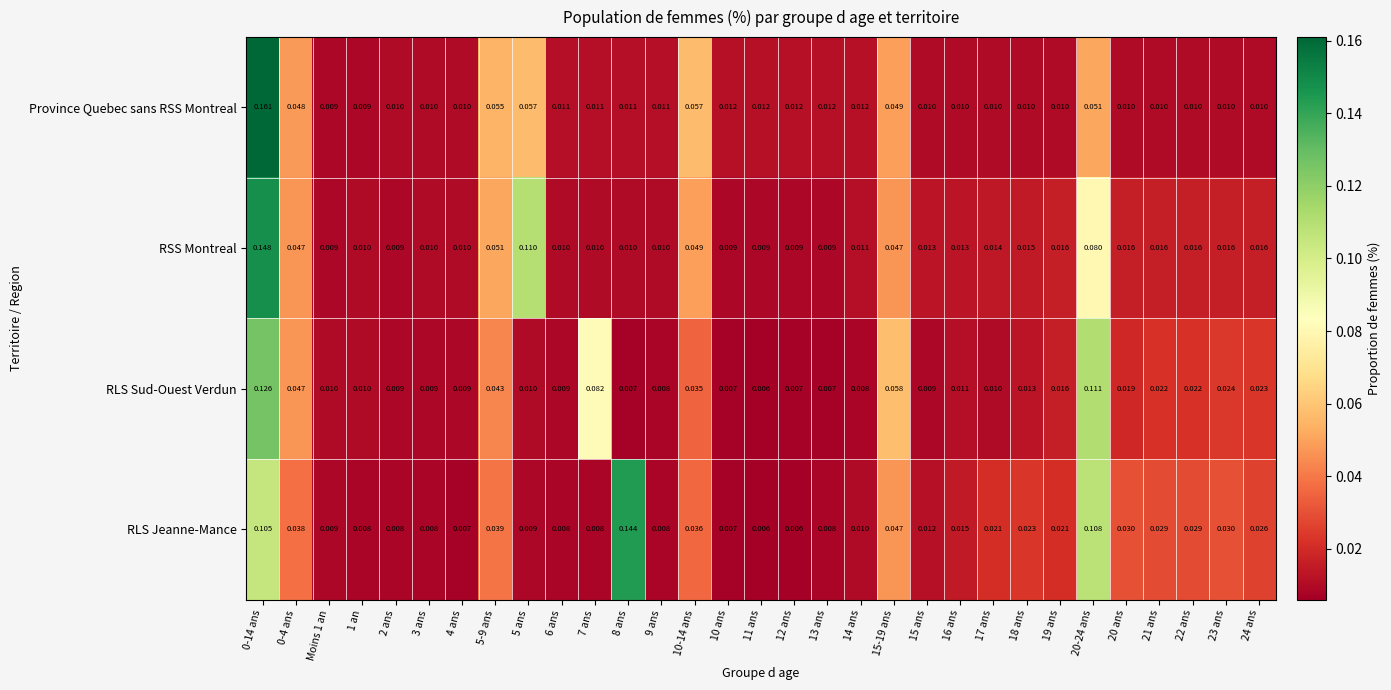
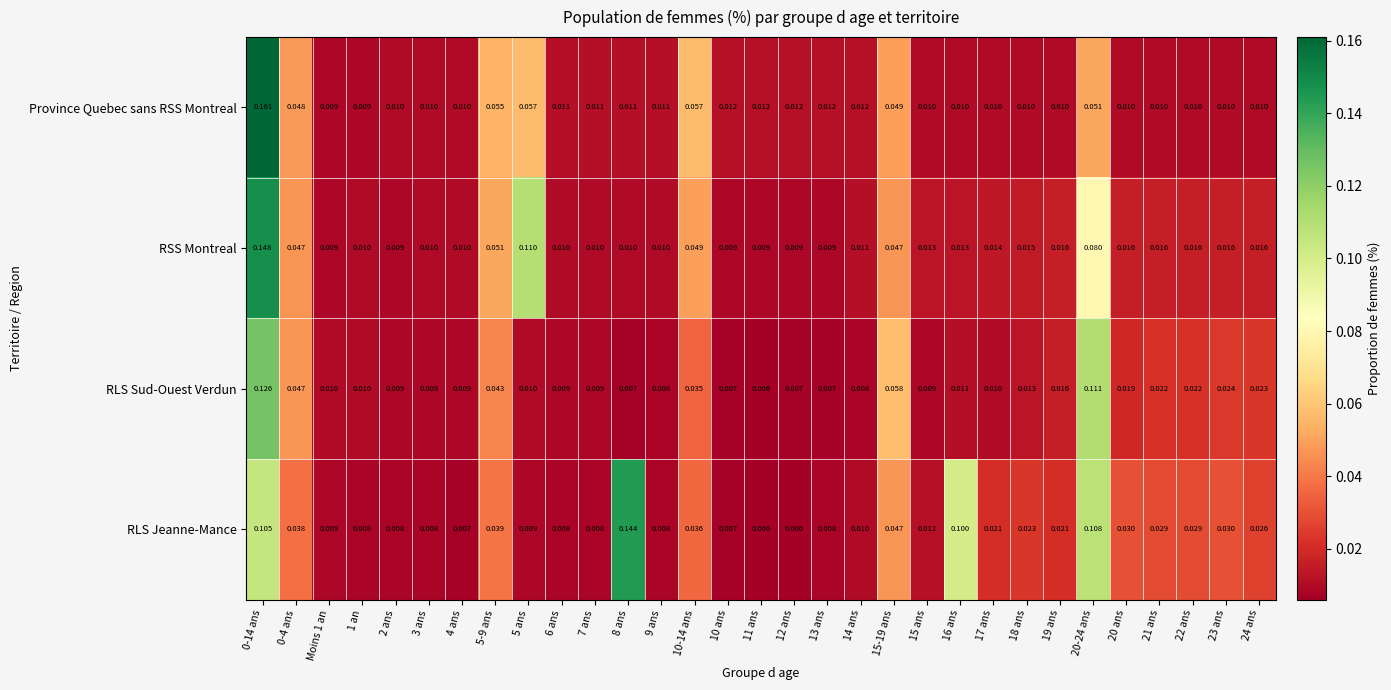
  {
    "Province Quebec sans RSS Montreal": {
      "0-14 ans": 0.161,
      "0-4 ans": 0.048,
      "Moins 1 an": 0.009,
      "1 an": 0.009,
      "2 ans": 0.010,
      "3 ans": 0.010,
      "4 ans": 0.010,
      "5-9 ans": 0.055,
      "5 ans": 0.057,
      "6 ans": 0.011,
      "7 ans": 0.011,
      "8 ans": 0.011,
      "9 ans": 0.011,
      "10-14 ans": 0.057,
      "10 ans": 0.012,
      "11 ans": 0.012,
      "12 ans": 0.012,
      "13 ans": 0.012,
      "14 ans": 0.012,
      "15-19 ans": 0.049,
      "15 ans": 0.010,
      "16 ans": 0.010,
      "17 ans": 0.010,
      "18 ans": 0.010,
      "19 ans": 0.010,
      "20-24 ans": 0.051,
      "20 ans": 0.010,
      "21 ans": 0.010,
      "22 ans": 0.010,
      "23 ans": 0.010,
      "24 ans": 0.010
    },
    "RSS Montreal": {
      "0-14 ans": 0.148,
      "0-4 ans": 0.047,
      "Moins 1 an": 0.009,
      "1 an": 0.010,
      "2 ans": 0.009,
      "3 ans": 0.010,
      "4 ans": 0.010,
      "5-9 ans": 0.051,
      "5 ans": 0.110,
      "6 ans": 0.010,
      "7 ans": 0.010,
      "8 ans": 0.010,
      "9 ans": 0.010,
      "10-14 ans": 0.049,
      "10 ans": 0.009,
      "11 ans": 0.009,
      "12 ans": 0.009,
      "13 ans": 0.009,
      "14 ans": 0.011,
      "15-19 ans": 0.047,
      "15 ans": 0.013,
      "16 ans": 0.013,
      "17 ans": 0.014,
      "18 ans": 0.015,
      "19 ans": 0.016,
      "20-24 ans": 0.080,
      "20 ans": 0.016,
      "21 ans": 0.016,
      "22 ans": 0.016,
      "23 ans": 0.016,
      "24 ans": 0.016
    },
    "RLS Sud-Ouest Verdun": {
      "0-14 ans": 0.126,
      "0-4 ans": 0.047,
      "Moins 1 an": 0.010,
      "1 an": 0.010,
      "2 ans": 0.009,
      "3 ans": 0.009,
      "4 ans": 0.009,
      "5-9 ans": 0.043,
      "5 ans": 0.010,
      "6 ans": 0.009,
-     "7 ans": 0.082,
+     "7 ans": 0.009,
      "8 ans": 0.007,
      "9 ans": 0.008,
      "10-14 ans": 0.035,
      "10 ans": 0.007,
      "11 ans": 0.006,
      "12 ans": 0.007,
      "13 ans": 0.007,
      "14 ans": 0.008,
      "15-19 ans": 0.058,
      "15 ans": 0.009,
      "16 ans": 0.011,
      "17 ans": 0.010,
      "18 ans": 0.013,
      "19 ans": 0.016,
      "20-24 ans": 0.111,
      "20 ans": 0.019,
      "21 ans": 0.022,
      "22 ans": 0.022,
      "23 ans": 0.024,
      "24 ans": 0.023
    },
    "RLS Jeanne-Mance": {
      "0-14 ans": 0.105,
      "0-4 ans": 0.038,
      "Moins 1 an": 0.009,
      "1 an": 0.008,
      "2 ans": 0.008,
      "3 ans": 0.008,
      "4 ans": 0.007,
      "5-9 ans": 0.039,
      "5 ans": 0.009,
      "6 ans": 0.008,
      "7 ans": 0.008,
      "8 ans": 0.144,
      "9 ans": 0.008,
      "10-14 ans": 0.036,
      "10 ans": 0.007,
      "11 ans": 0.006,
      "12 ans": 0.006,
      "13 ans": 0.008,
      "14 ans": 0.010,
      "15-19 ans": 0.047,
      "15 ans": 0.012,
-     "16 ans": 0.015,
+     "16 ans": 0.100,
      "17 ans": 0.021,
      "18 ans": 0.023,
      "19 ans": 0.021,
      "20-24 ans": 0.108,
      "20 ans": 0.030,
      "21 ans": 0.029,
      "22 ans": 0.029,
      "23 ans": 0.030,
      "24 ans": 0.026
    }
  }
